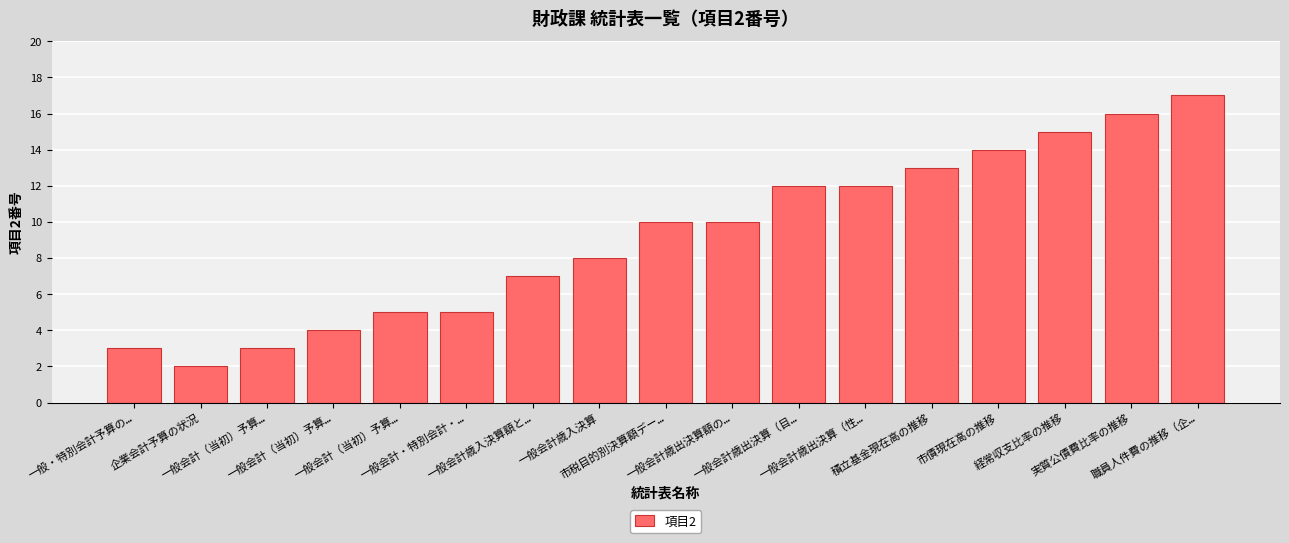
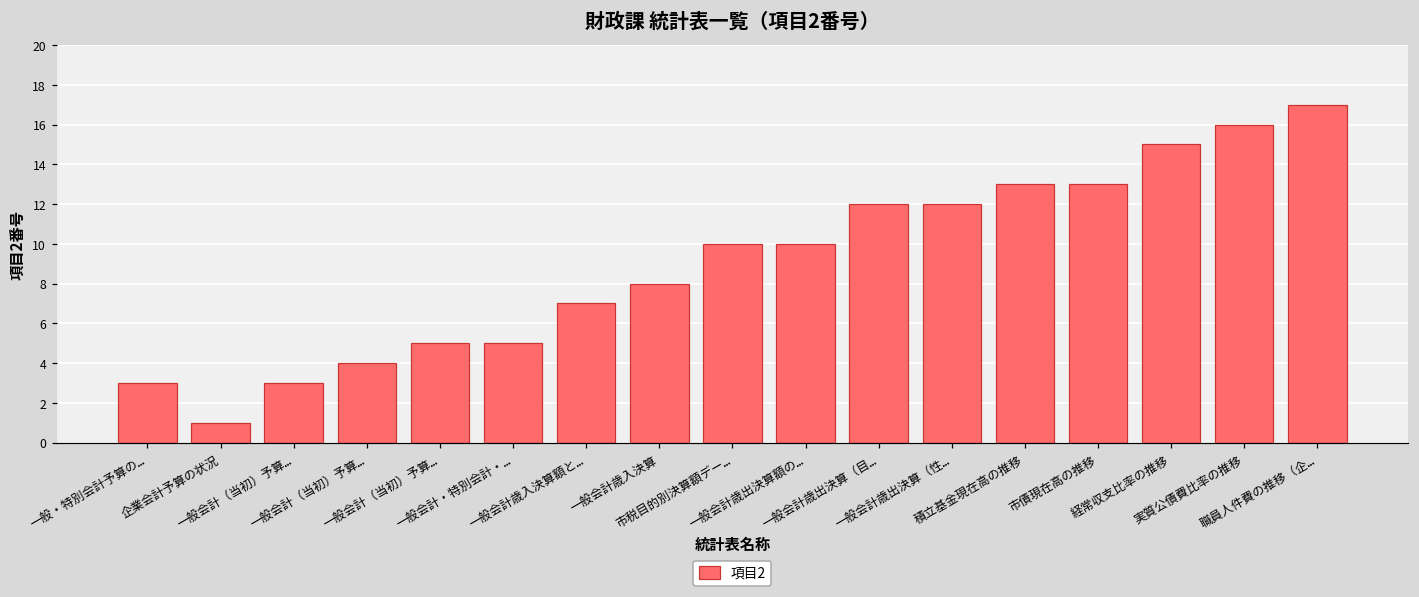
  {
    "一般・特別会計予算の…": 3,
-   "企業会計予算の状況": 2,
+   "企業会計予算の状況": 1,
    "一般会計・特別会計・…": 5,
    "一般会計歳入決算額と…": 7,
    "一般会計歳入決算": 8,
    "市税目的別決算額デー…": 10,
    "一般会計歳出決算額の…": 10,
    "一般会計歳出決算（目…": 12,
    "一般会計歳出決算（性…": 12,
    "積立基金現在高の推移": 13,
-   "市債現在高の推移": 14,
+   "市債現在高の推移": 13,
    "経常収支比率の推移": 15,
    "実質公債費比率の推移": 16,
    "職員人件費の推移（企…": 17
  }
